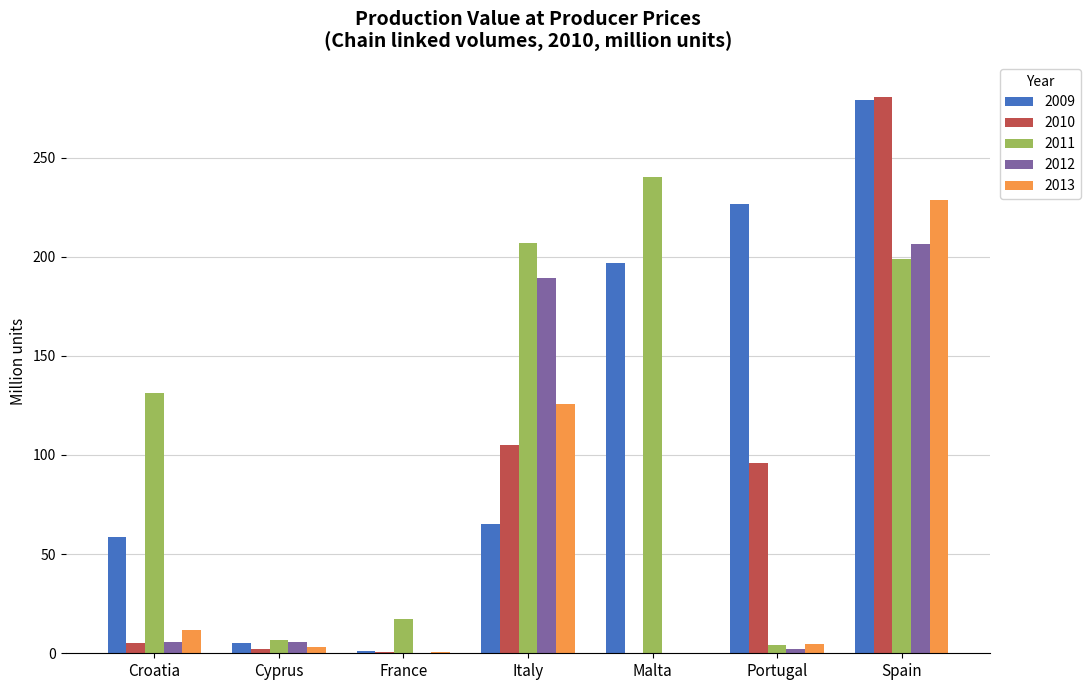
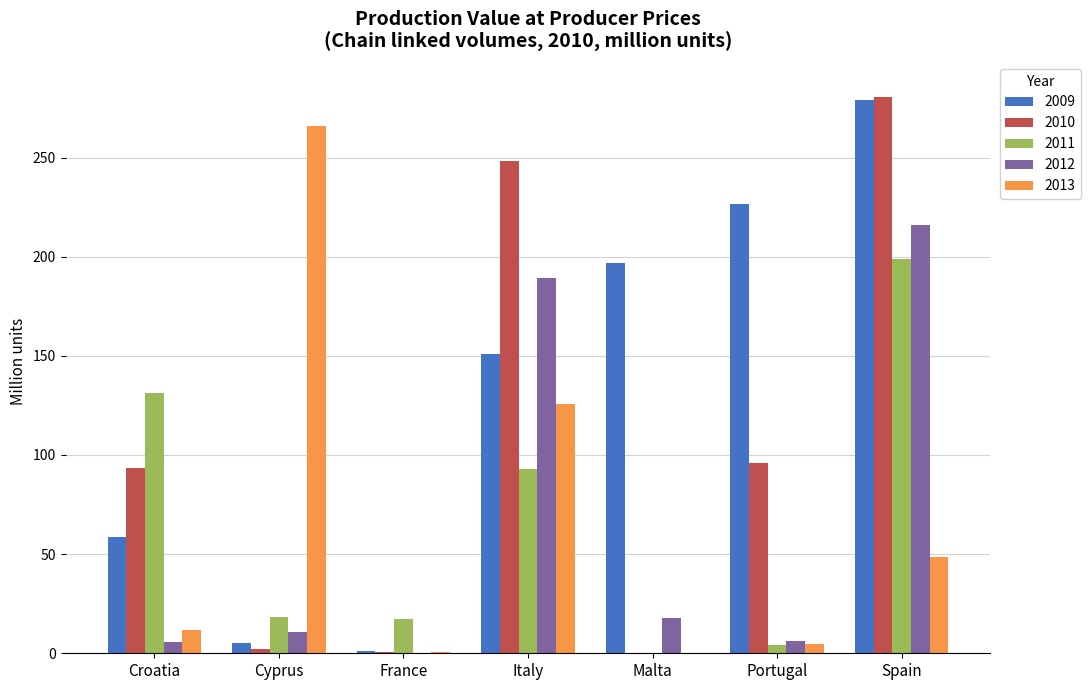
  {
    "2009": {
      "Croatia": 59,
      "Cyprus": 5,
-     "Italy": 65,
+     "Italy": 151,
      "Malta": 197,
      "Portugal": 226,
      "Spain": 279
    },
    "2010": {
-     "Croatia": 5,
+     "Croatia": 93,
      "Cyprus": 2,
-     "Italy": 105,
+     "Italy": 248,
      "Portugal": 96,
      "Spain": 281
    },
    "2011": {
      "Croatia": 131,
-     "Cyprus": 7,
+     "Cyprus": 18,
      "France": 17,
-     "Italy": 207,
-     "Malta": 240,
+     "Italy": 93,
+     "Malta": 0,
      "Portugal": 4,
      "Spain": 199
    },
    "2012": {
      "Croatia": 6,
-     "Cyprus": 6,
+     "Cyprus": 11,
      "Italy": 189,
-     "Malta": 0,
-     "Portugal": 2,
-     "Spain": 206
+     "Malta": 18,
+     "Portugal": 6,
+     "Spain": 216
    },
    "2013": {
      "Croatia": 12,
-     "Cyprus": 3,
+     "Cyprus": 266,
      "Italy": 126,
      "Portugal": 5,
-     "Spain": 229
+     "Spain": 49
    }
  }
